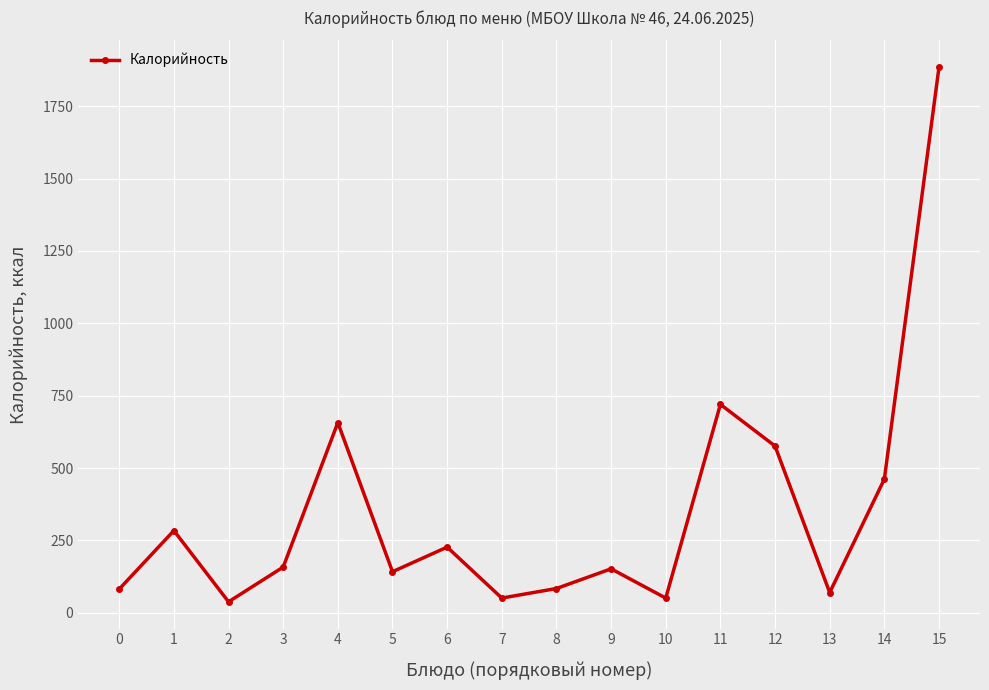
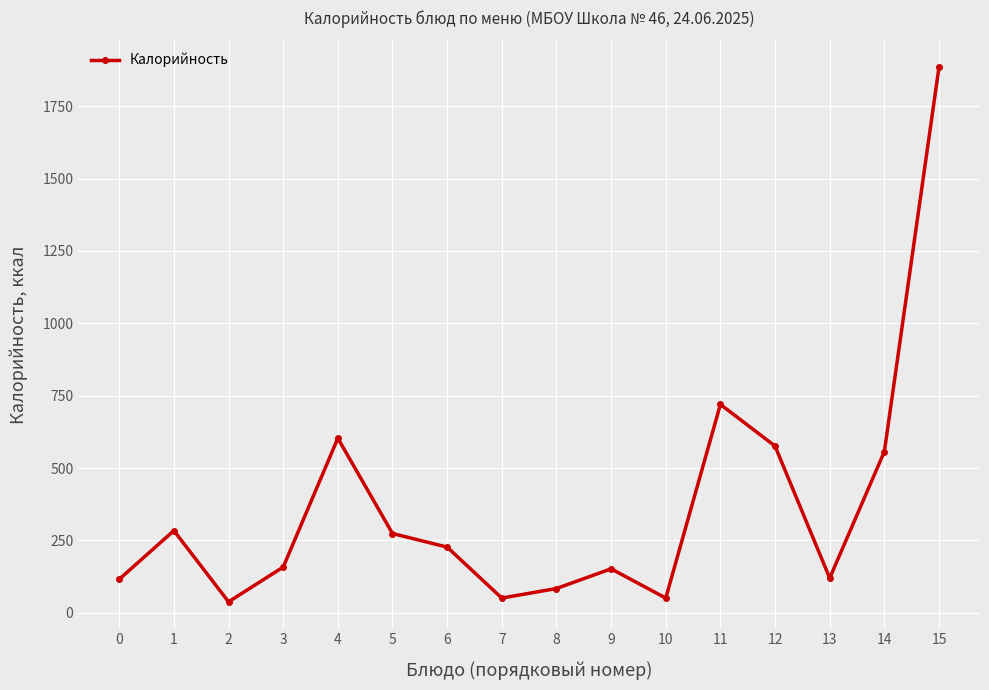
  {
-   "0": 80,
+   "0": 120,
    "1": 280,
    "2": 40,
    "3": 160,
-   "4": 660,
-   "5": 140,
+   "4": 600,
+   "5": 270,
    "6": 230,
    "7": 50,
    "8": 80,
    "9": 150,
    "10": 50,
    "11": 720,
    "12": 580,
-   "13": 70,
-   "14": 460,
+   "13": 120,
+   "14": 560,
    "15": 1890
  }
